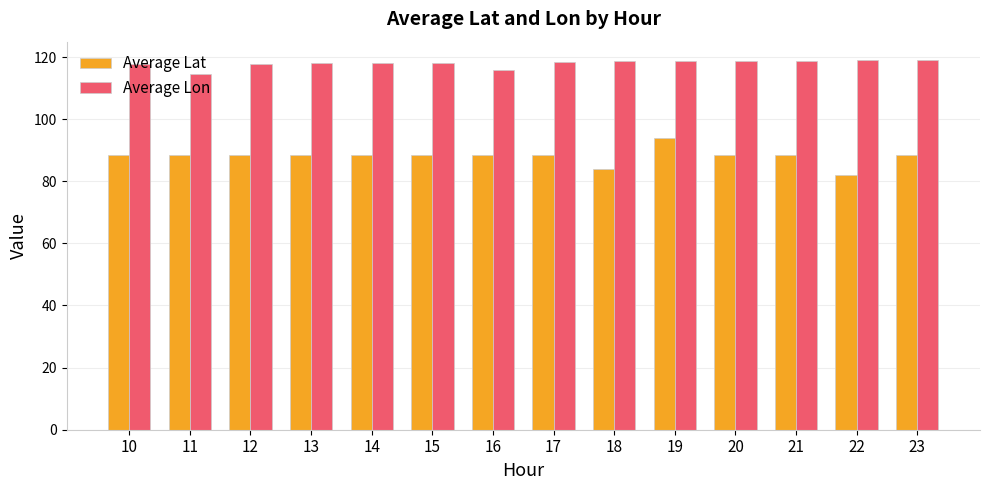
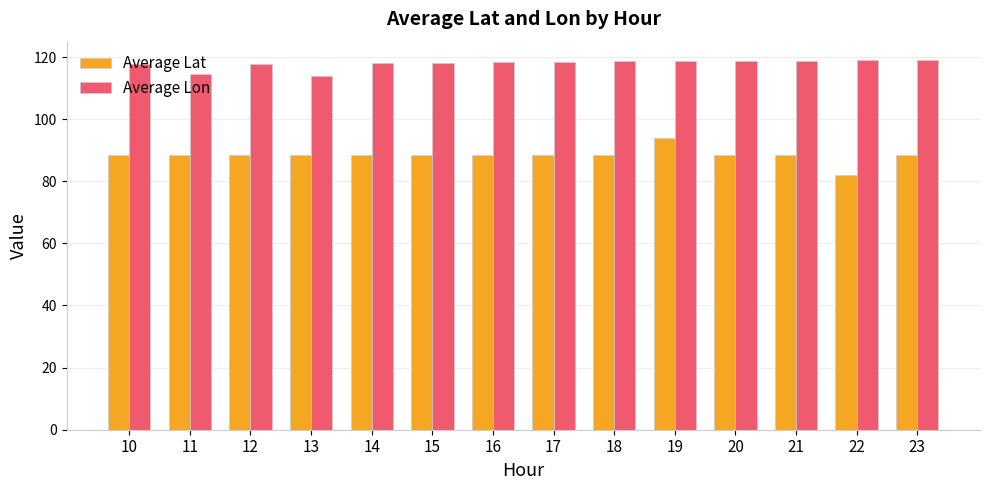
  {
    "Average Lat": {
      "10": 88,
      "11": 88,
      "12": 88,
      "13": 88,
      "14": 88,
      "15": 88,
      "16": 88,
      "17": 88,
-     "18": 84,
+     "18": 88,
      "19": 94,
      "20": 88,
      "21": 88,
      "22": 82,
      "23": 89
    },
    "Average Lon": {
      "10": 118,
      "11": 115,
      "12": 118,
-     "13": 118,
+     "13": 114,
      "14": 118,
      "15": 118,
-     "16": 116,
+     "16": 118,
      "17": 118,
      "18": 119,
      "19": 119,
      "20": 119,
      "21": 119,
      "22": 119,
      "23": 119
    }
  }
